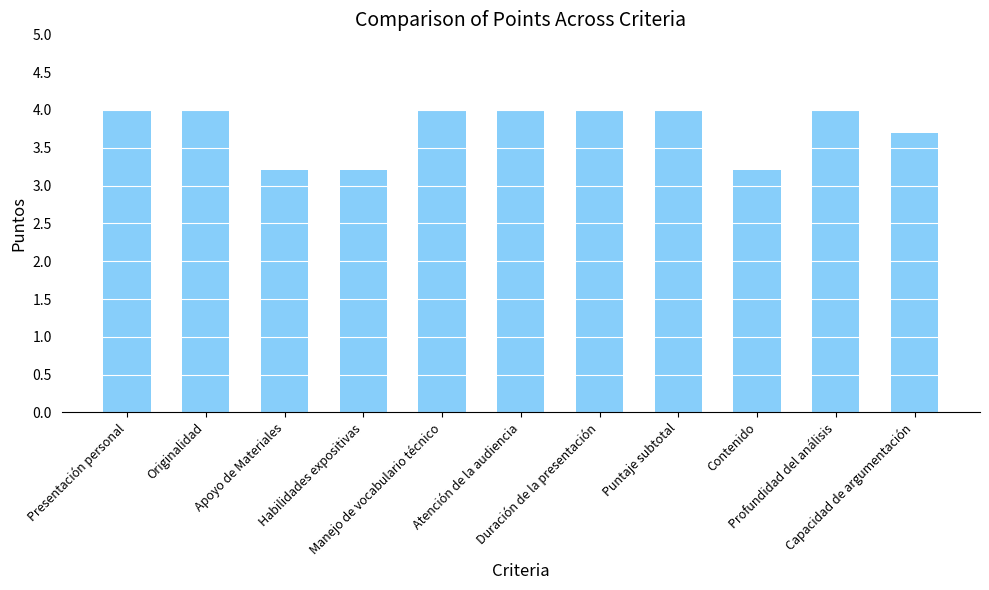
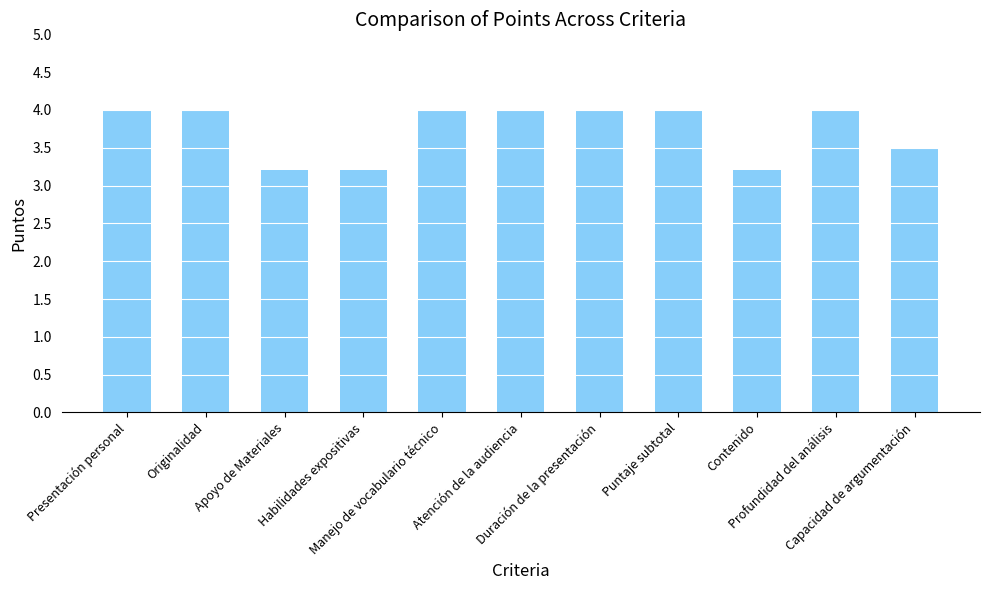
  {
    "Presentación personal": 4.0,
    "Originalidad": 4.0,
    "Apoyo de Materiales": 3.2,
    "Habilidades expositivas": 3.2,
    "Manejo de vocabulario técnico": 4.0,
    "Atención de la audiencia": 4.0,
    "Duración de la presentación": 4.0,
    "Puntaje subtotal": 4.0,
    "Contenido": 3.2,
    "Profundidad del análisis": 4.0,
-   "Capacidad de argumentación": 3.7
+   "Capacidad de argumentación": 3.5
  }
